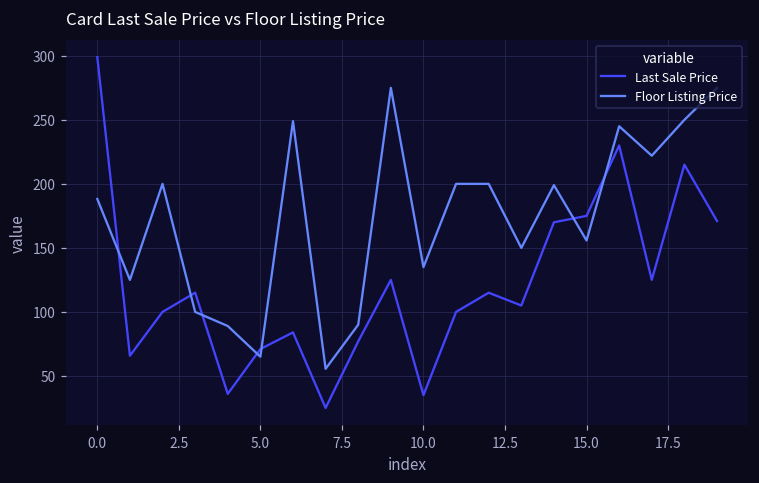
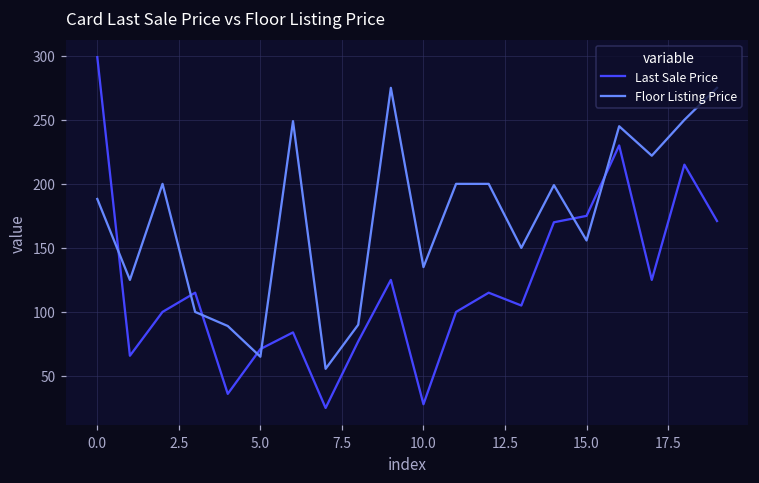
  {
    "Last Sale Price": {
      "0.0": 299,
      "5.0": 71,
-     "10.0": 35,
+     "10.0": 28,
      "15.0": 175
    },
    "Floor Listing Price": {
      "0.0": 188,
      "5.0": 65,
      "10.0": 135,
      "15.0": 156
    }
  }
